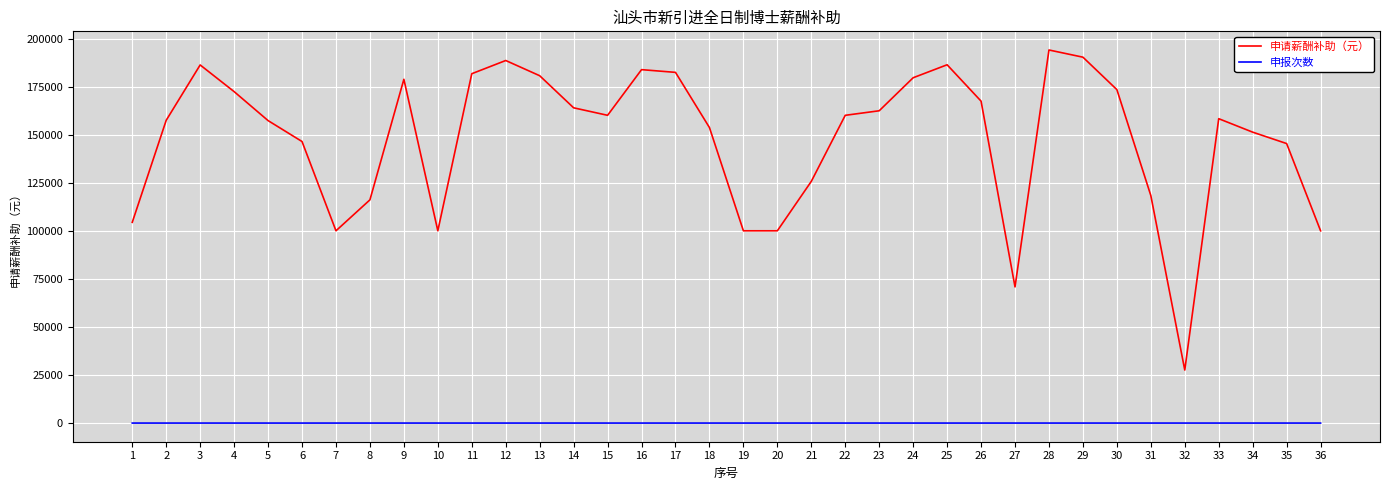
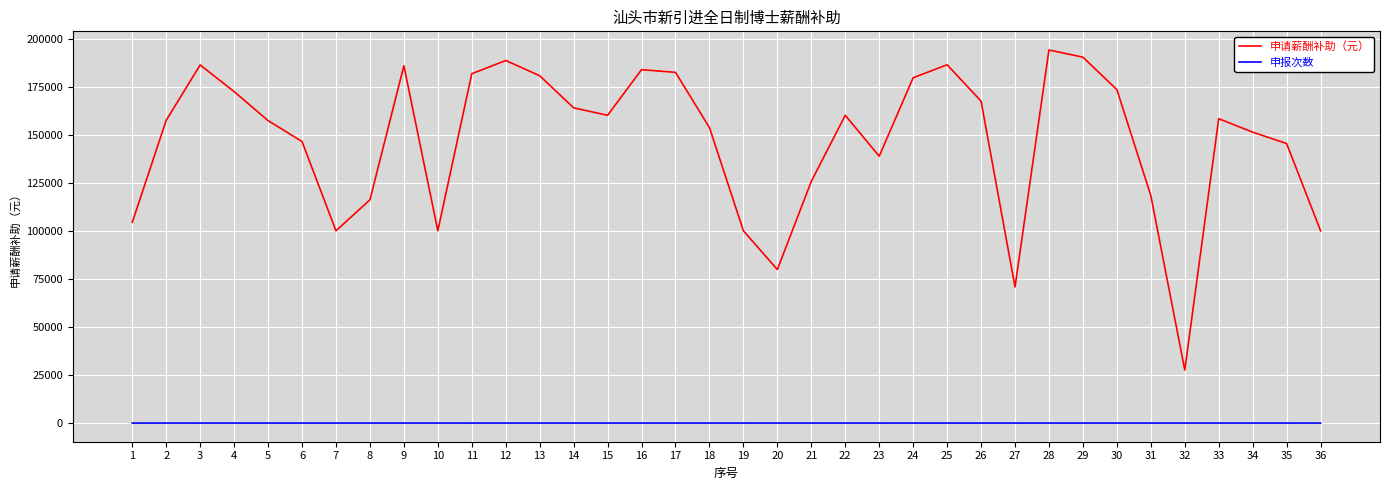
  {
    "申请薪酬补助（元）": {
      "1": 104000,
      "2": 157000,
      "3": 186000,
      "4": 172000,
      "5": 157000,
      "6": 146000,
      "7": 100000,
      "8": 116000,
-     "9": 179000,
+     "9": 186000,
      "10": 100000,
      "11": 182000,
      "12": 189000,
      "13": 181000,
      "14": 164000,
      "15": 160000,
      "16": 184000,
      "17": 182000,
      "18": 154000,
      "19": 100000,
-     "20": 100000,
+     "20": 80000,
      "21": 126000,
      "22": 160000,
-     "23": 162000,
+     "23": 139000,
      "24": 180000,
      "25": 186000,
      "26": 167000,
      "27": 71000,
      "28": 194000,
      "29": 190000,
      "30": 173000,
      "31": 118000,
      "32": 28000,
      "33": 158000,
      "34": 151000,
      "35": 145000,
      "36": 100000
    },
    "申报次数": {
      "1": 0,
      "2": 0,
      "3": 0,
      "4": 0,
      "5": 0,
      "6": 0,
      "7": 0,
      "8": 0,
      "9": 0,
      "10": 0,
      "11": 0,
      "12": 0,
      "13": 0,
      "14": 0,
      "15": 0,
      "16": 0,
      "17": 0,
      "18": 0,
      "19": 0,
      "20": 0,
      "21": 0,
      "22": 0,
      "23": 0,
      "24": 0,
      "25": 0,
      "26": 0,
      "27": 0,
      "28": 0,
      "29": 0,
      "30": 0,
      "31": 0,
      "32": 0,
      "33": 0,
      "34": 0,
      "35": 0,
      "36": 0
    }
  }
